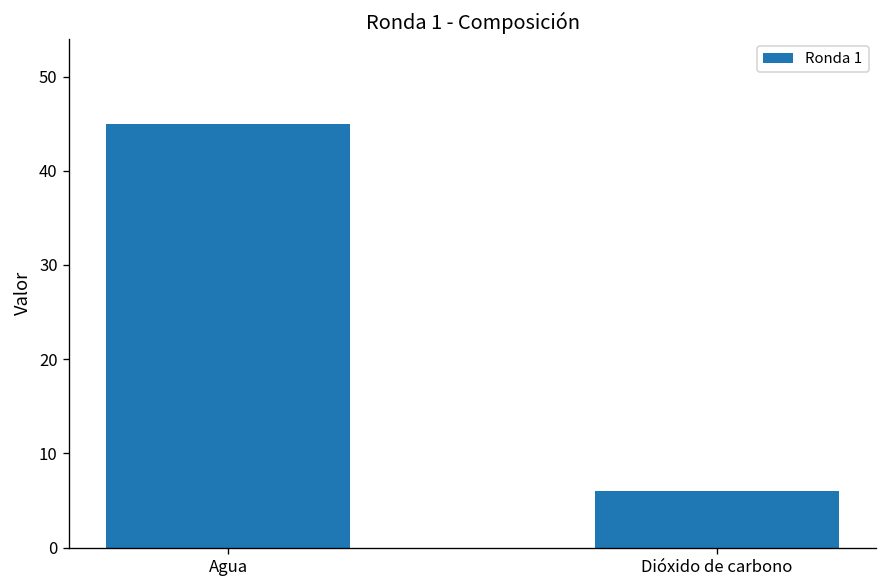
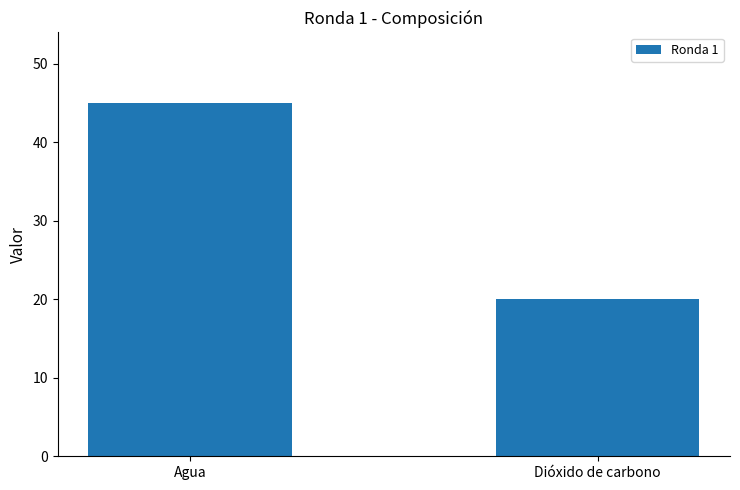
  {
    "Agua": 45,
-   "Dióxido de carbono": 6
+   "Dióxido de carbono": 20
  }
